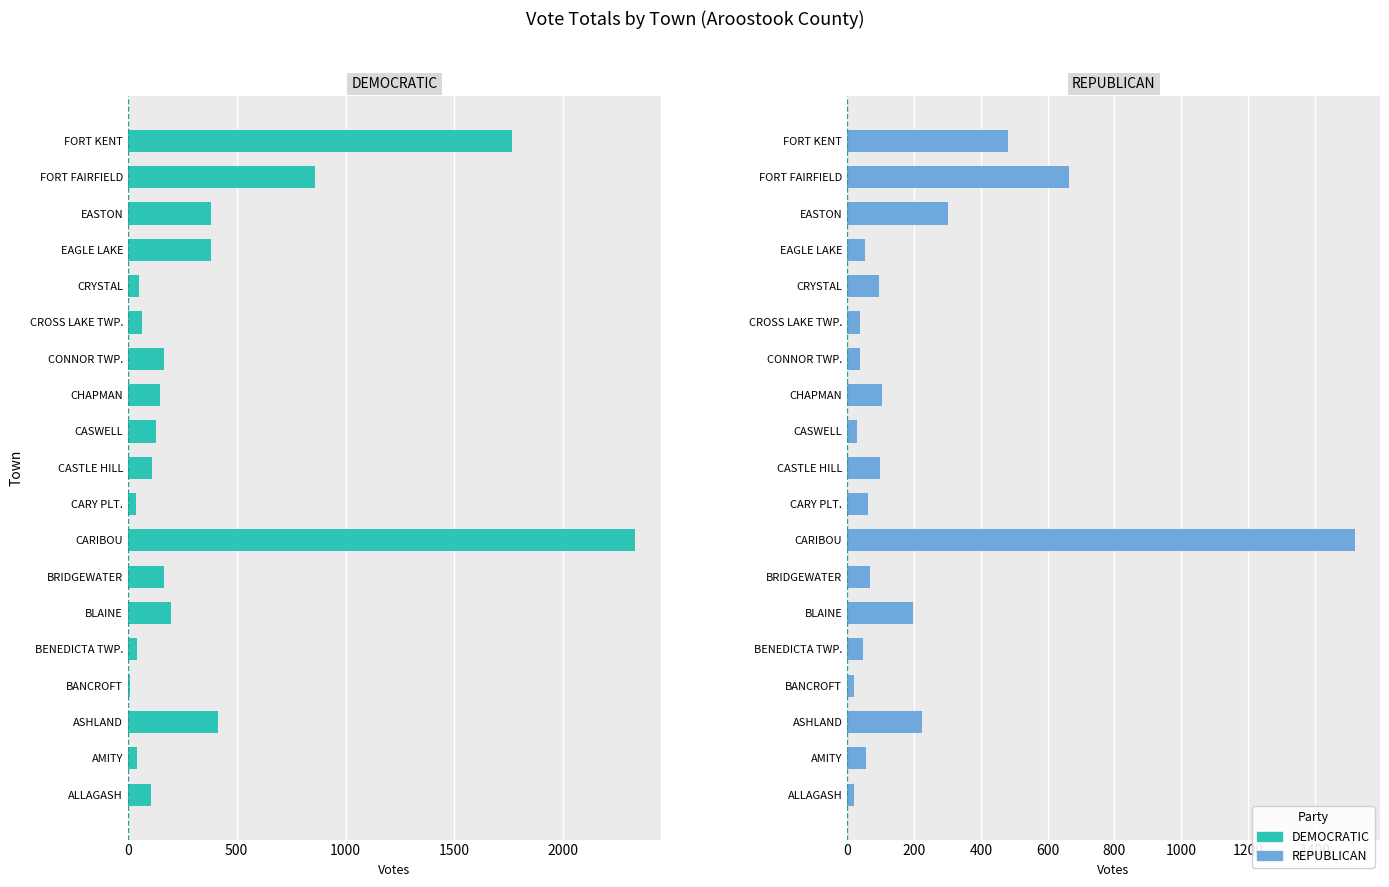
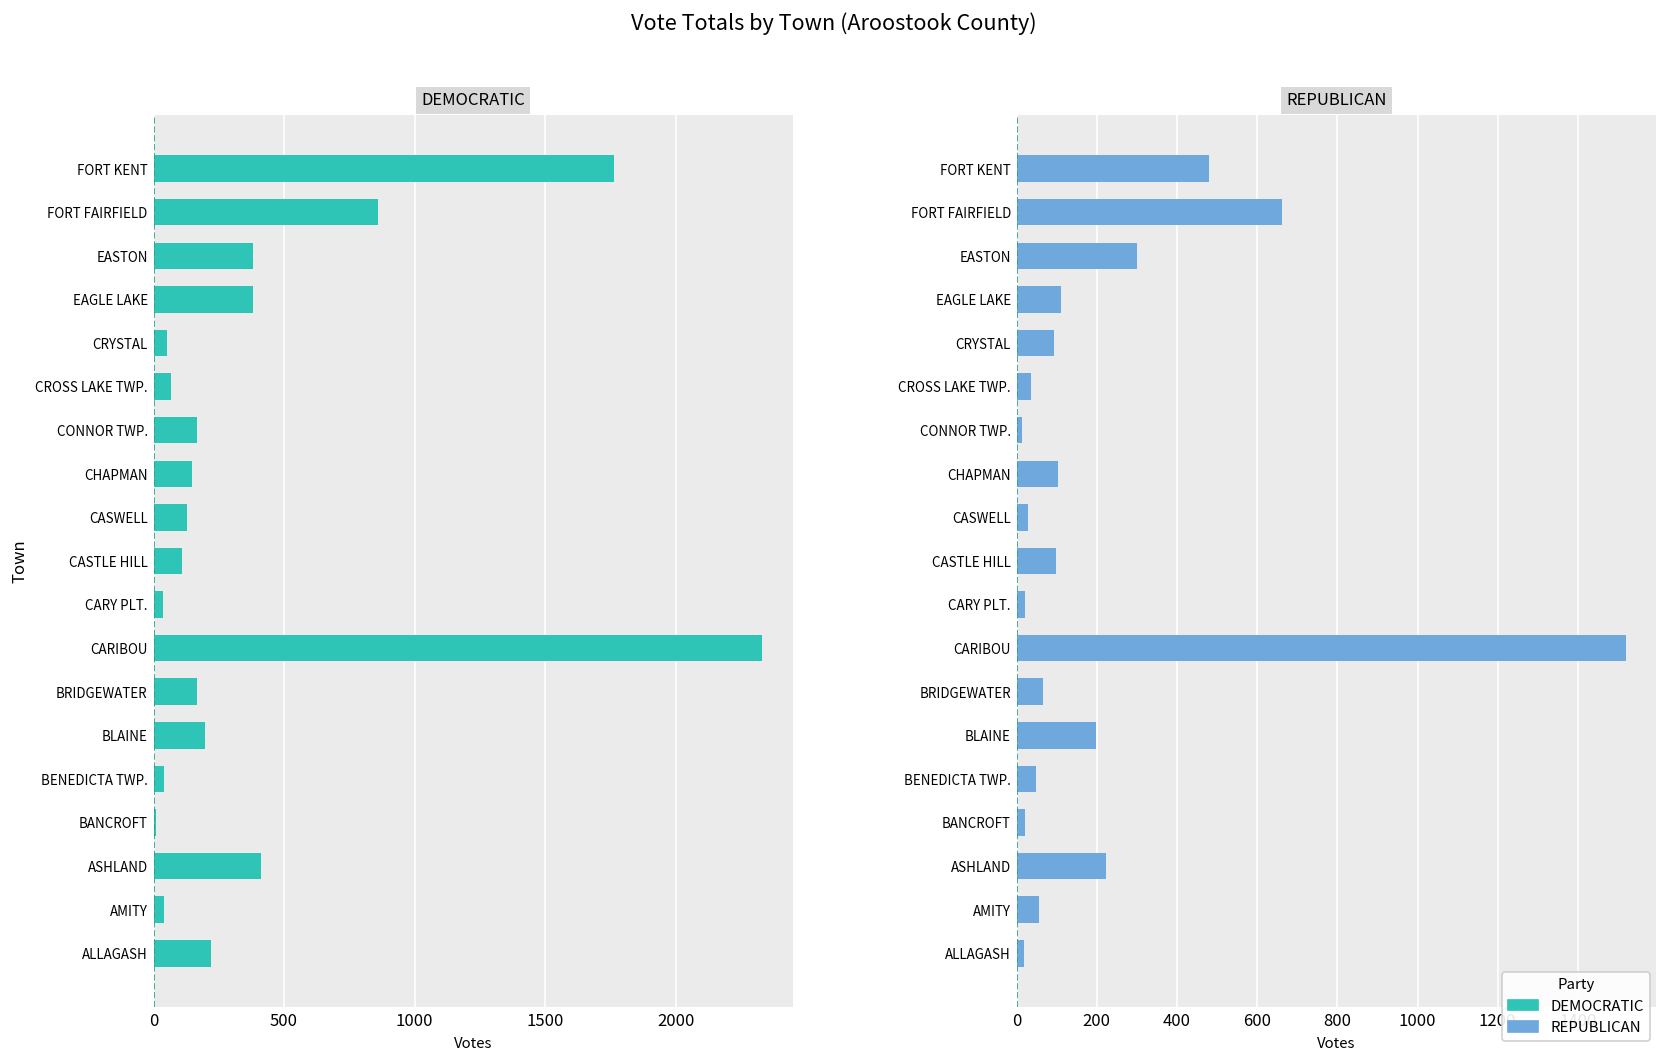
  {
    "DEMOCRATIC": {
      "FORT KENT": 1760,
      "FORT FAIRFIELD": 860,
      "EASTON": 380,
      "EAGLE LAKE": 380,
      "CRYSTAL": 50,
      "CROSS LAKE TWP.": 70,
      "CONNOR TWP.": 170,
      "CHAPMAN": 150,
      "CASWELL": 130,
      "CASTLE HILL": 110,
      "CARY PLT.": 40,
      "CARIBOU": 2330,
      "BRIDGEWATER": 170,
      "BLAINE": 200,
      "BENEDICTA TWP.": 40,
      "ASHLAND": 410,
      "AMITY": 40,
-     "ALLAGASH": 110
+     "ALLAGASH": 220
    },
    "REPUBLICAN": {
      "FORT KENT": 480,
      "FORT FAIRFIELD": 660,
      "EASTON": 300,
-     "EAGLE LAKE": 50,
+     "EAGLE LAKE": 110,
      "CRYSTAL": 90,
      "CROSS LAKE TWP.": 40,
-     "CONNOR TWP.": 40,
+     "CONNOR TWP.": 10,
      "CHAPMAN": 100,
      "CASWELL": 30,
      "CASTLE HILL": 100,
-     "CARY PLT.": 60,
+     "CARY PLT.": 20,
      "CARIBOU": 1520,
      "BRIDGEWATER": 70,
      "BLAINE": 200,
      "BENEDICTA TWP.": 50,
      "BANCROFT": 20,
      "ASHLAND": 220,
      "AMITY": 60,
      "ALLAGASH": 20
    }
  }
